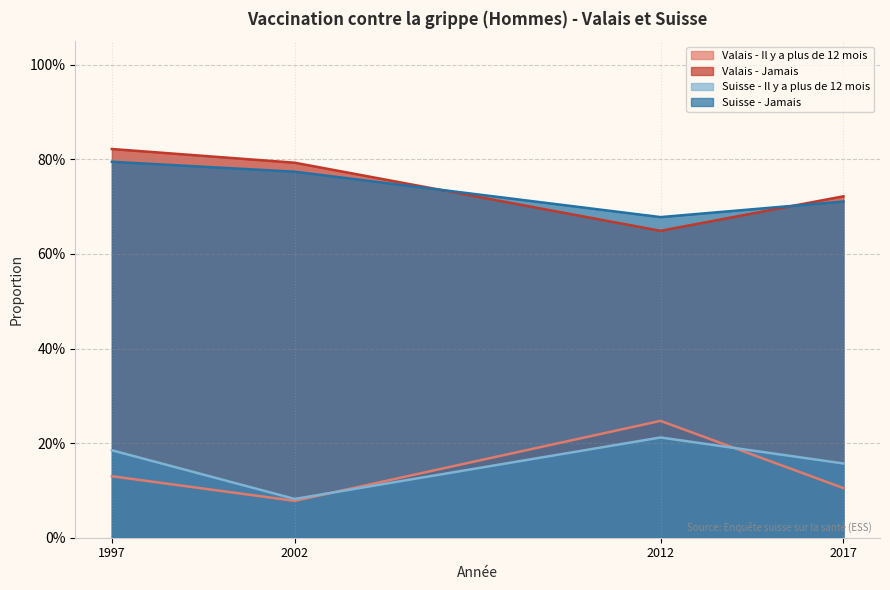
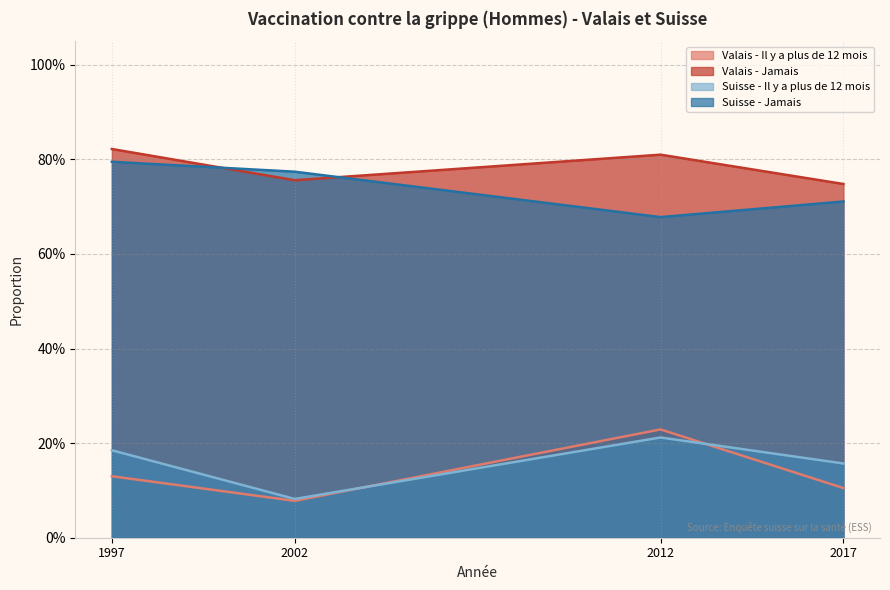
  {
    "Valais - Il y a plus de 12 mois": {
      "1997": "13%",
-     "2012": "25%",
+     "2012": "23%",
      "2017": "11%"
    },
    "Valais - Jamais": {
      "1997": "82%",
-     "2002": "79%",
-     "2012": "65%",
-     "2017": "72%"
+     "2002": "76%",
+     "2012": "81%",
+     "2017": "75%"
    },
    "Suisse - Il y a plus de 12 mois": {
      "1997": "19%",
      "2012": "21%",
      "2017": "16%"
    },
    "Suisse - Jamais": {
      "1997": "80%",
      "2002": "77%",
      "2012": "68%",
      "2017": "71%"
    }
  }
